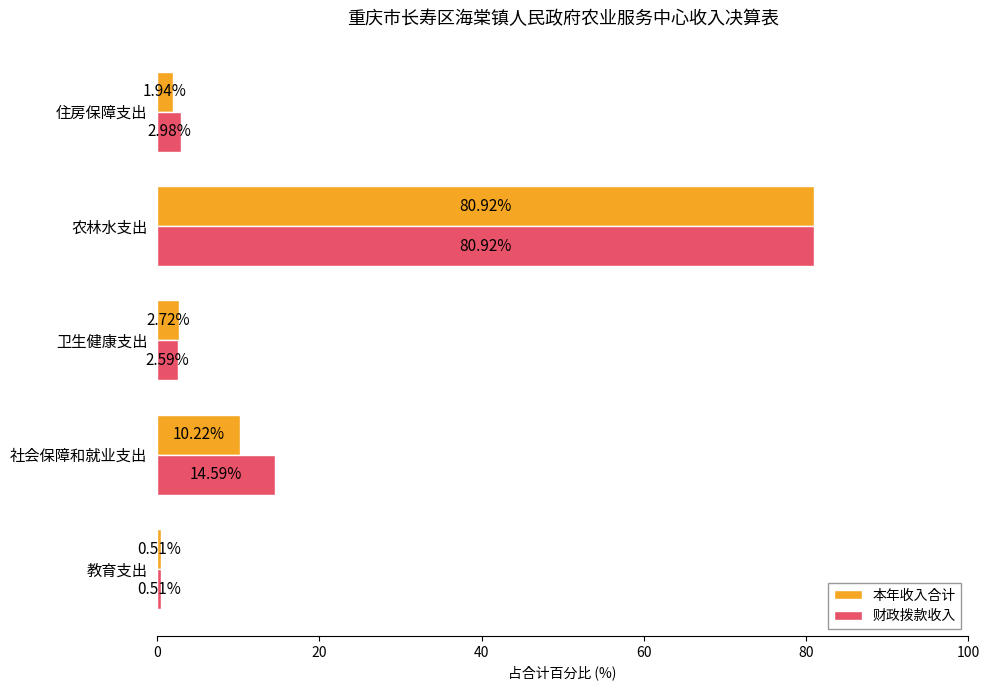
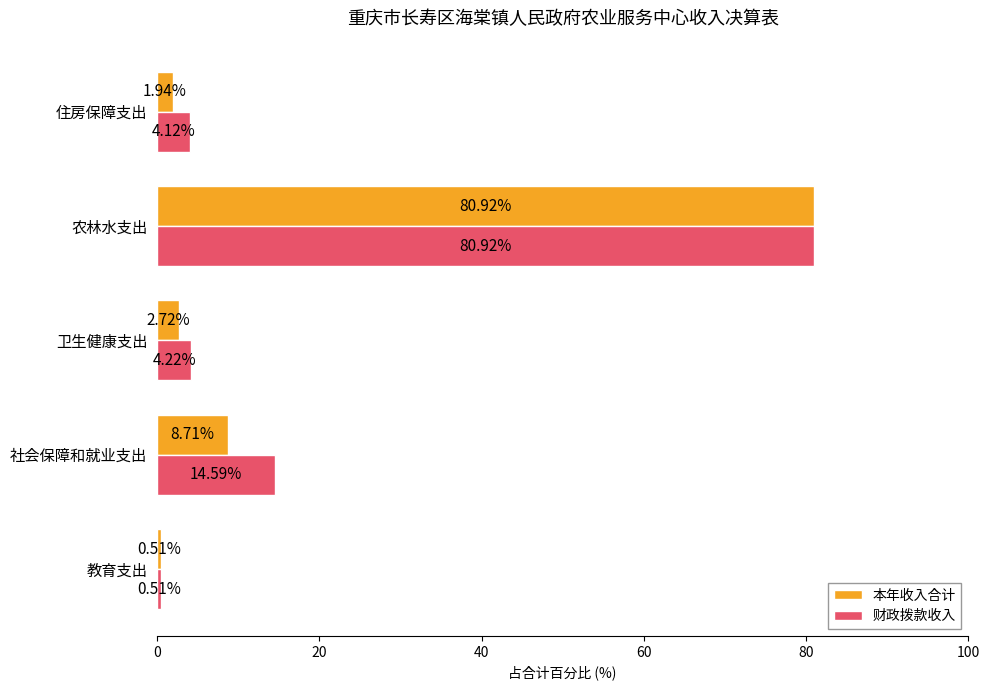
  {
    "本年收入合计": {
      "住房保障支出": "1.94%",
      "农林水支出": "80.92%",
      "卫生健康支出": "2.72%",
-     "社会保障和就业支出": "10.22%",
+     "社会保障和就业支出": "8.71%",
      "教育支出": "0.51%"
    },
    "财政拨款收入": {
-     "住房保障支出": "2.98%",
+     "住房保障支出": "4.12%",
      "农林水支出": "80.92%",
-     "卫生健康支出": "2.59%",
+     "卫生健康支出": "4.22%",
      "社会保障和就业支出": "14.59%",
      "教育支出": "0.51%"
    }
  }
